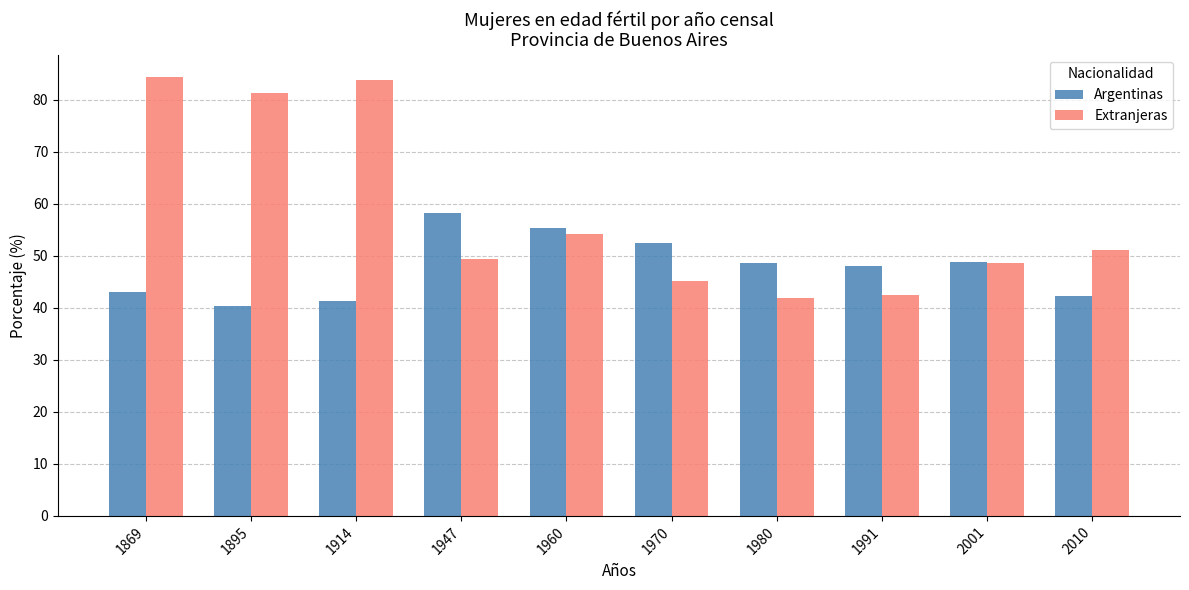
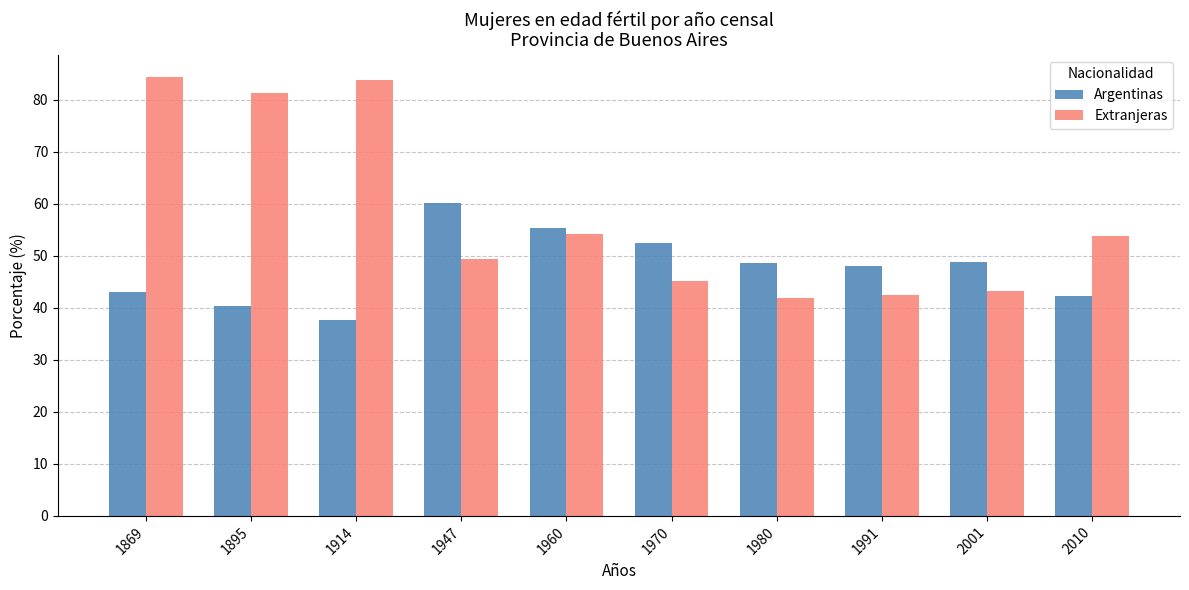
  {
    "Argentinas": {
      "1869": 43,
      "1895": 40,
-     "1914": 41,
-     "1947": 58,
+     "1914": 38,
+     "1947": 60,
      "1960": 55,
      "1970": 53,
      "1980": 49,
      "1991": 48,
      "2001": 49,
      "2010": 42
    },
    "Extranjeras": {
      "1869": 84,
      "1895": 81,
      "1914": 84,
      "1947": 49,
      "1960": 54,
      "1970": 45,
      "1980": 42,
      "1991": 43,
-     "2001": 49,
-     "2010": 51
+     "2001": 43,
+     "2010": 54
    }
  }
